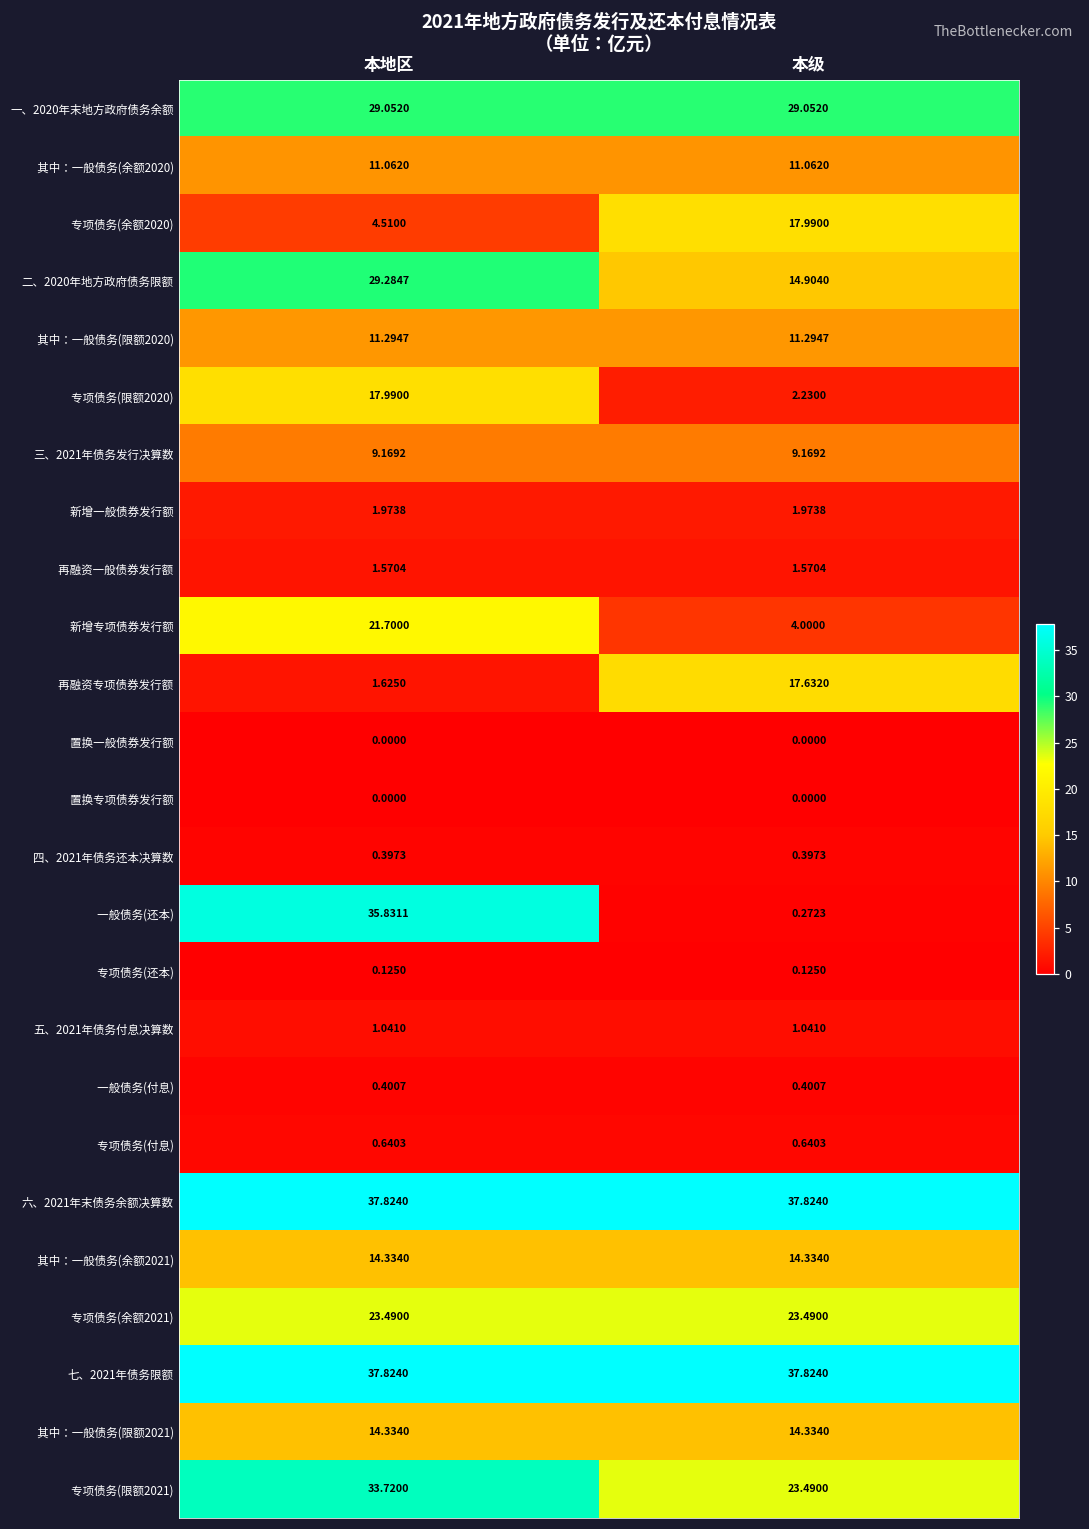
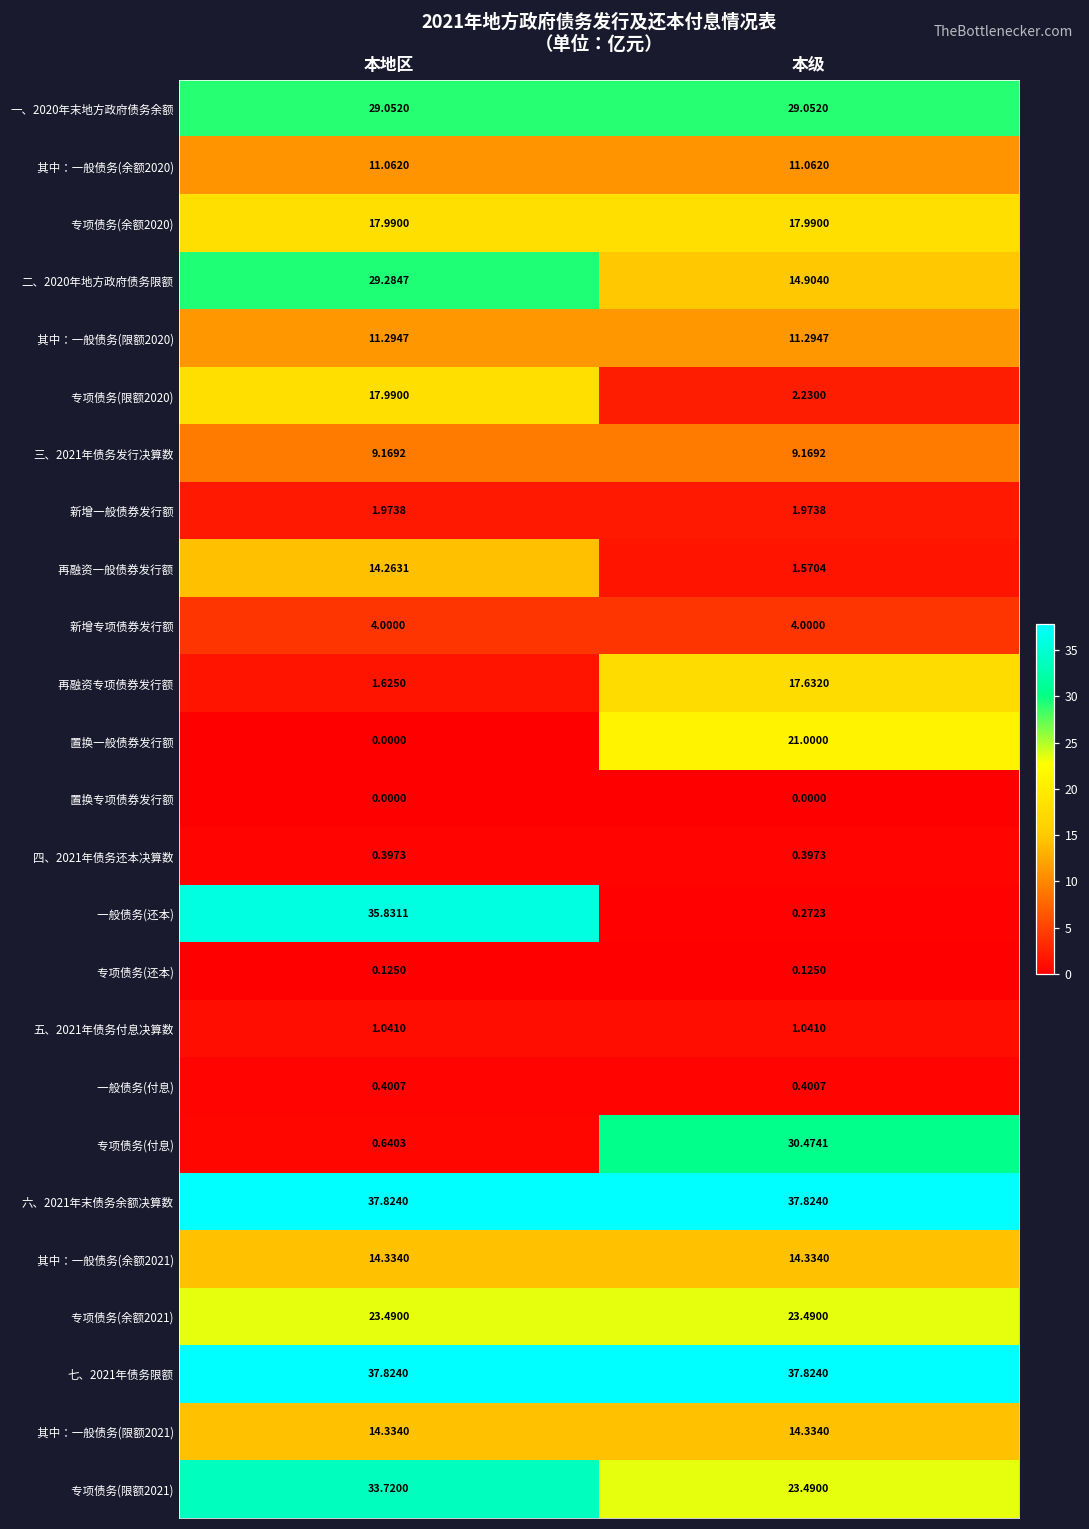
  {
    "一、2020年末地方政府债务余额": {
      "本地区": 29.0520,
      "本级": 29.0520
    },
    "其中：一般债务(余额2020)": {
      "本地区": 11.0620,
      "本级": 11.0620
    },
    "专项债务(余额2020)": {
-     "本地区": 4.5100,
+     "本地区": 17.9900,
      "本级": 17.9900
    },
    "二、2020年地方政府债务限额": {
      "本地区": 29.2847,
      "本级": 14.9040
    },
    "其中：一般债务(限额2020)": {
      "本地区": 11.2947,
      "本级": 11.2947
    },
    "专项债务(限额2020)": {
      "本地区": 17.9900,
      "本级": 2.2300
    },
    "三、2021年债务发行决算数": {
      "本地区": 9.1692,
      "本级": 9.1692
    },
    "新增一般债券发行额": {
      "本地区": 1.9738,
      "本级": 1.9738
    },
    "再融资一般债券发行额": {
-     "本地区": 1.5704,
+     "本地区": 14.2631,
      "本级": 1.5704
    },
    "新增专项债券发行额": {
-     "本地区": 21.7000,
+     "本地区": 4.0000,
      "本级": 4.0000
    },
    "再融资专项债券发行额": {
      "本地区": 1.6250,
      "本级": 17.6320
    },
    "置换一般债券发行额": {
      "本地区": 0.0000,
-     "本级": 0.0000
+     "本级": 21.0000
    },
    "置换专项债券发行额": {
      "本地区": 0.0000,
      "本级": 0.0000
    },
    "四、2021年债务还本决算数": {
      "本地区": 0.3973,
      "本级": 0.3973
    },
    "一般债务(还本)": {
      "本地区": 35.8311,
      "本级": 0.2723
    },
    "专项债务(还本)": {
      "本地区": 0.1250,
      "本级": 0.1250
    },
    "五、2021年债务付息决算数": {
      "本地区": 1.0410,
      "本级": 1.0410
    },
    "一般债务(付息)": {
      "本地区": 0.4007,
      "本级": 0.4007
    },
    "专项债务(付息)": {
      "本地区": 0.6403,
-     "本级": 0.6403
+     "本级": 30.4741
    },
    "六、2021年末债务余额决算数": {
      "本地区": 37.8240,
      "本级": 37.8240
    },
    "其中：一般债务(余额2021)": {
      "本地区": 14.3340,
      "本级": 14.3340
    },
    "专项债务(余额2021)": {
      "本地区": 23.4900,
      "本级": 23.4900
    },
    "七、2021年债务限额": {
      "本地区": 37.8240,
      "本级": 37.8240
    },
    "其中：一般债务(限额2021)": {
      "本地区": 14.3340,
      "本级": 14.3340
    },
    "专项债务(限额2021)": {
      "本地区": 33.7200,
      "本级": 23.4900
    }
  }
